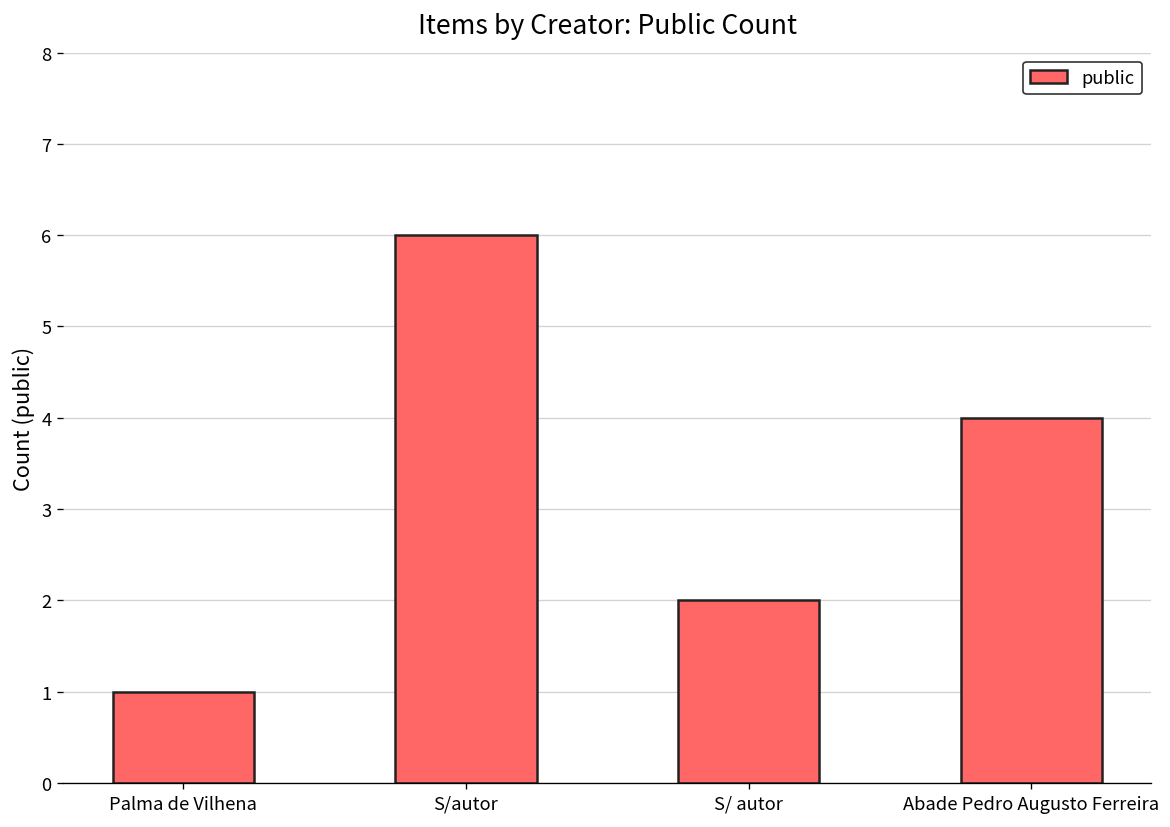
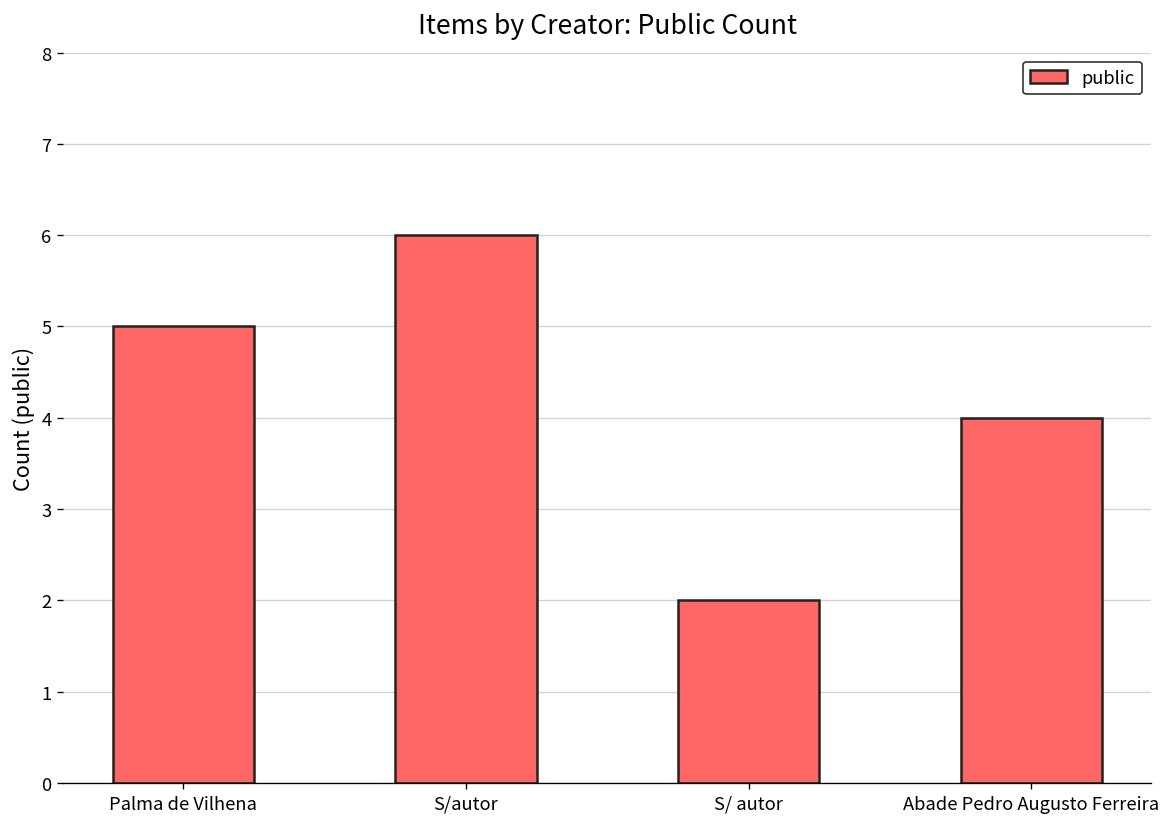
  {
-   "Palma de Vilhena": 1,
+   "Palma de Vilhena": 5,
    "S/autor": 6,
    "S/ autor": 2,
    "Abade Pedro Augusto Ferreira": 4
  }
